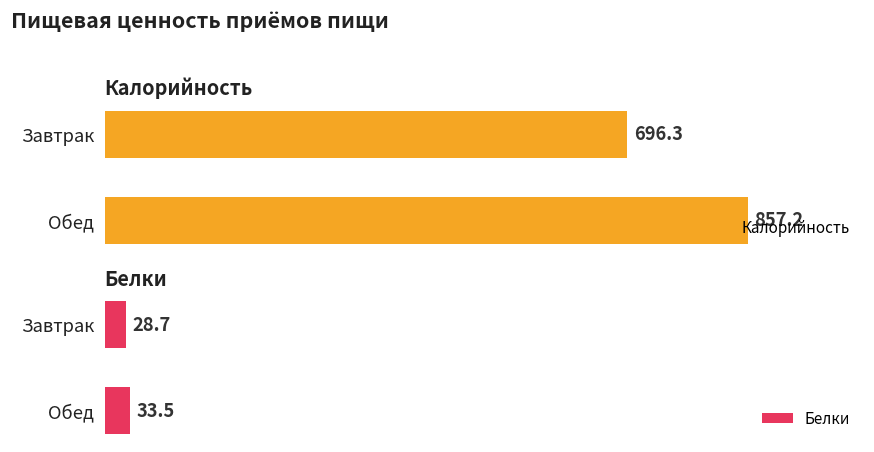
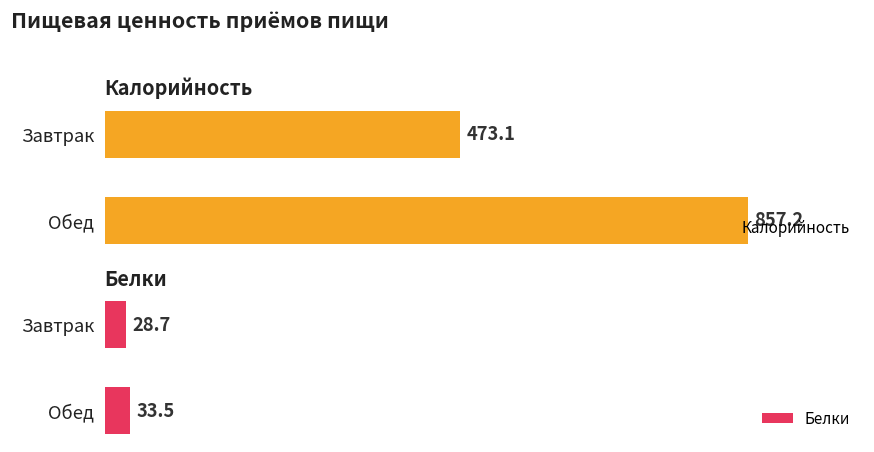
  {
    "Калорийность": {
-     "Завтрак": 696.3,
+     "Завтрак": 473.1,
      "Обед": 857.2
    },
    "Белки": {
      "Завтрак": 28.7,
      "Обед": 33.5
    }
  }
